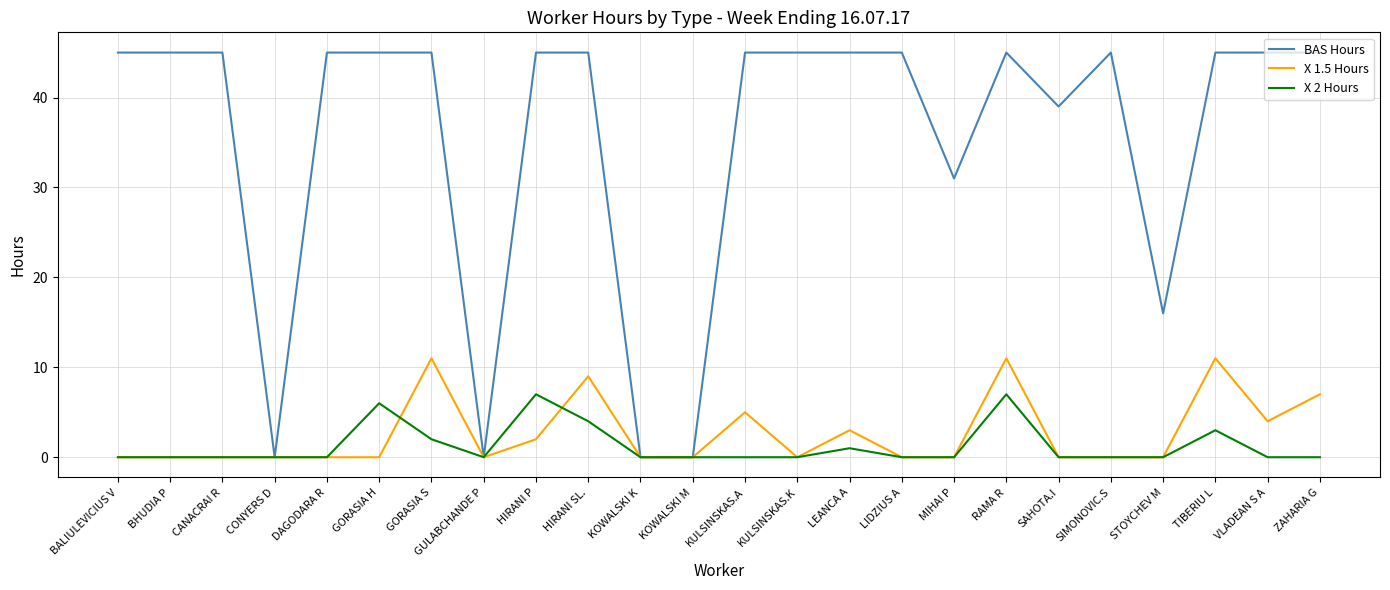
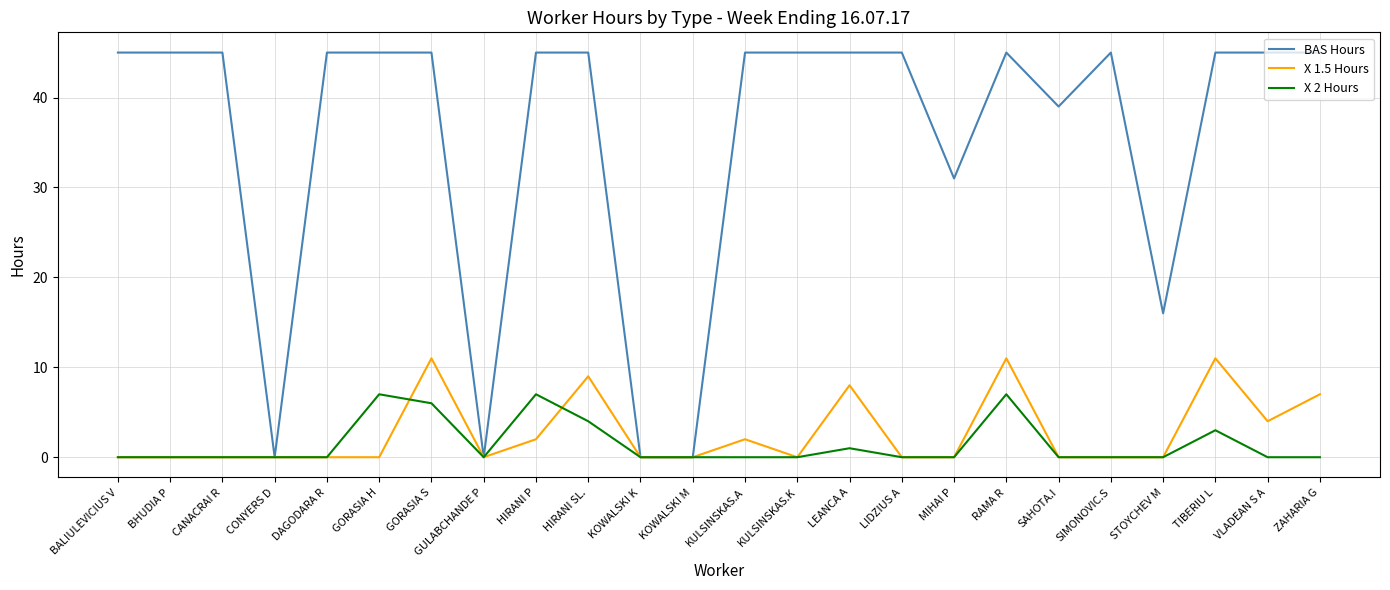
  {
    "BAS Hours": {
      "BALIULEVICIUS V": 45,
      "BHUDIA P": 45,
      "CANACRAI R": 45,
      "DAGODARA R": 45,
      "GORASIA H": 45,
      "GORASIA S": 45,
      "HIRANI P": 45,
      "HIRANI SL.": 45,
      "KULSINSKAS.A": 45,
      "KULSINSKAS.K": 45,
      "LEANCA A": 45,
      "LIDZIUS A": 45,
      "MIHAI P": 31,
      "RAMA R": 45,
      "SAHOTA.I": 39,
      "SIMONOVIC.S": 45,
      "STOYCHEV M": 16,
      "TIBERIU L": 45
    },
    "X 1.5 Hours": {
      "GORASIA H": 0,
      "GORASIA S": 11,
      "HIRANI P": 2,
      "HIRANI SL.": 9,
-     "KULSINSKAS.A": 5,
-     "LEANCA A": 3,
+     "KULSINSKAS.A": 2,
+     "LEANCA A": 8,
      "RAMA R": 11,
      "TIBERIU L": 11,
      "VLADEAN S A": 4,
      "ZAHARIA G": 7
    },
    "X 2 Hours": {
-     "GORASIA H": 6,
-     "GORASIA S": 2,
+     "GORASIA H": 7,
+     "GORASIA S": 6,
      "HIRANI P": 7,
      "HIRANI SL.": 4,
      "KULSINSKAS.A": 0,
      "LEANCA A": 1,
      "RAMA R": 7,
      "TIBERIU L": 3,
      "VLADEAN S A": 0,
      "ZAHARIA G": 0
    }
  }
